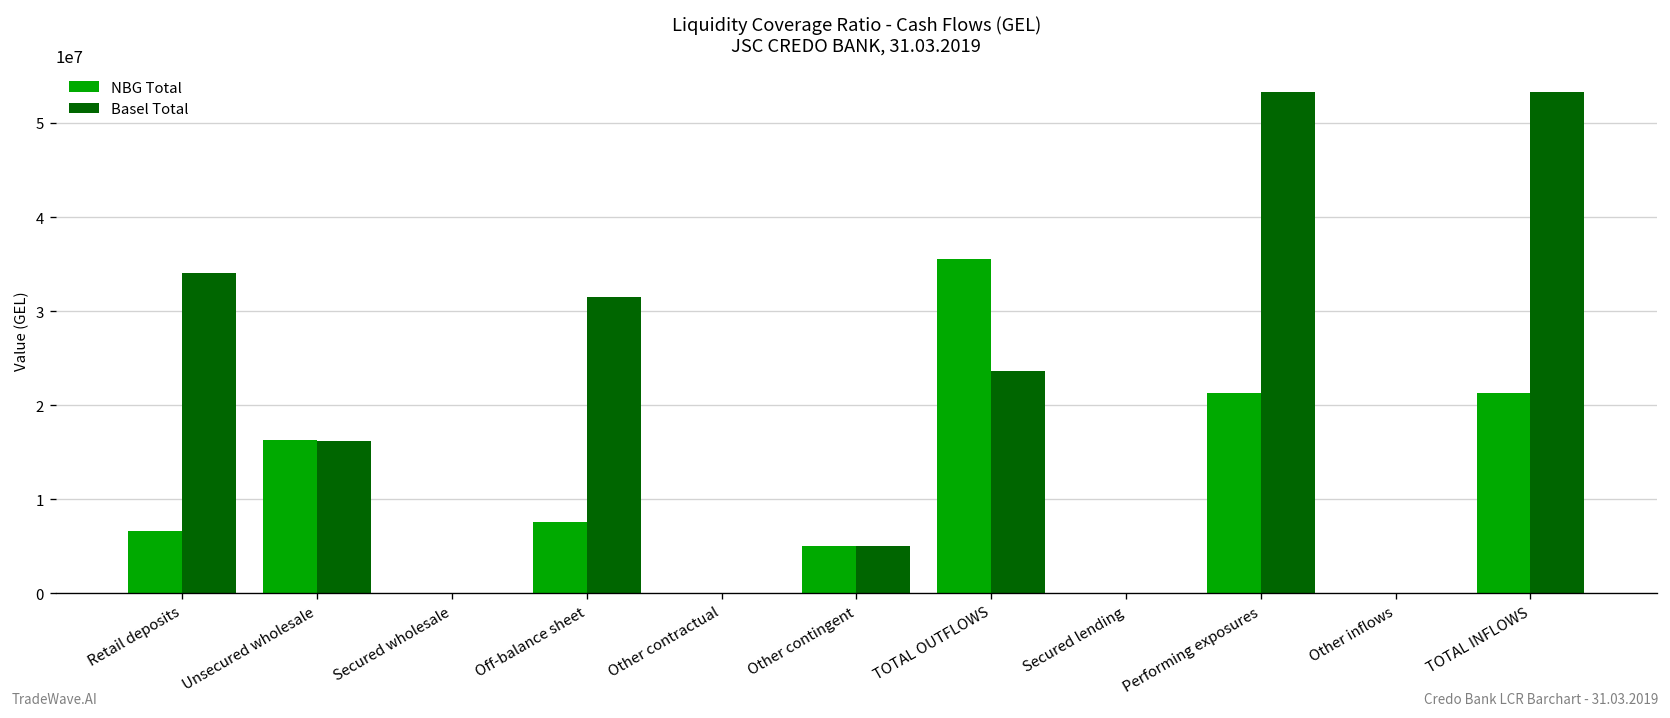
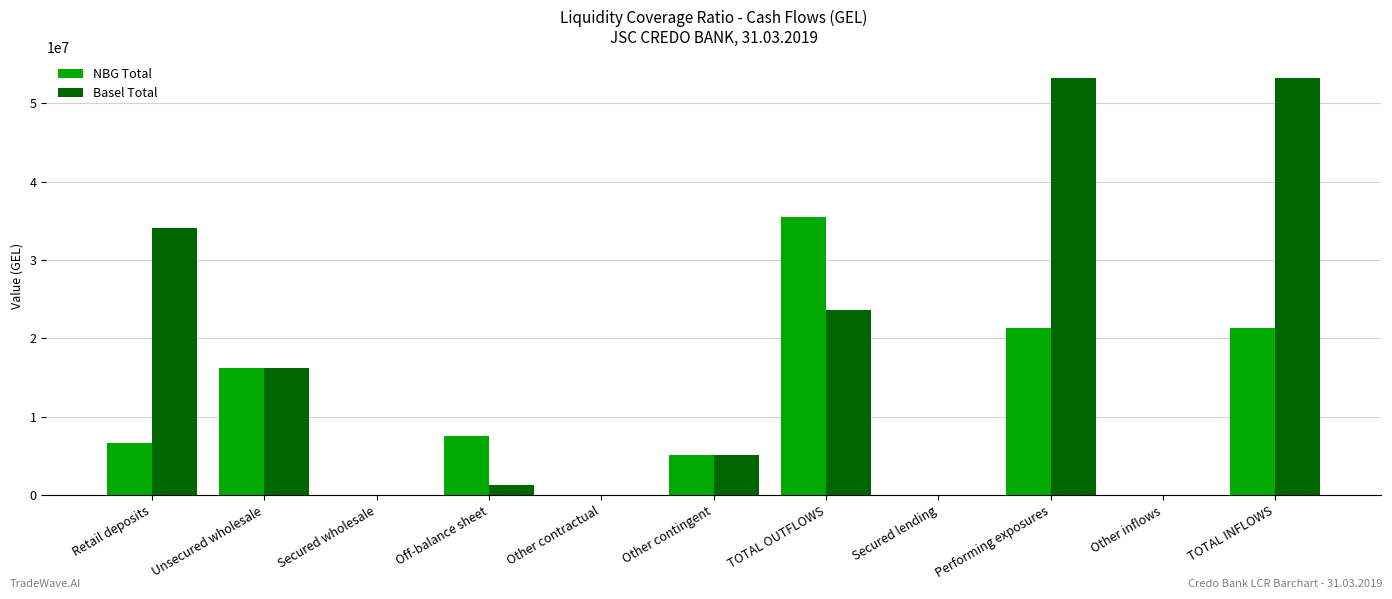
  {
    "NBG Total": {
      "Retail deposits": 7000000,
      "Unsecured wholesale": 16000000,
      "Secured wholesale": 0,
      "Off-balance sheet": 8000000,
      "Other contractual": 0,
      "Other contingent": 5000000,
      "TOTAL OUTFLOWS": 36000000,
      "Secured lending": 0,
      "Performing exposures": 21000000,
      "Other inflows": 0,
      "TOTAL INFLOWS": 21000000
    },
    "Basel Total": {
      "Retail deposits": 34000000,
      "Unsecured wholesale": 16000000,
      "Secured wholesale": 0,
-     "Off-balance sheet": 32000000,
+     "Off-balance sheet": 1000000,
      "Other contractual": 0,
      "Other contingent": 5000000,
      "TOTAL OUTFLOWS": 24000000,
      "Secured lending": 0,
      "Performing exposures": 53000000,
      "Other inflows": 0,
      "TOTAL INFLOWS": 53000000
    }
  }
